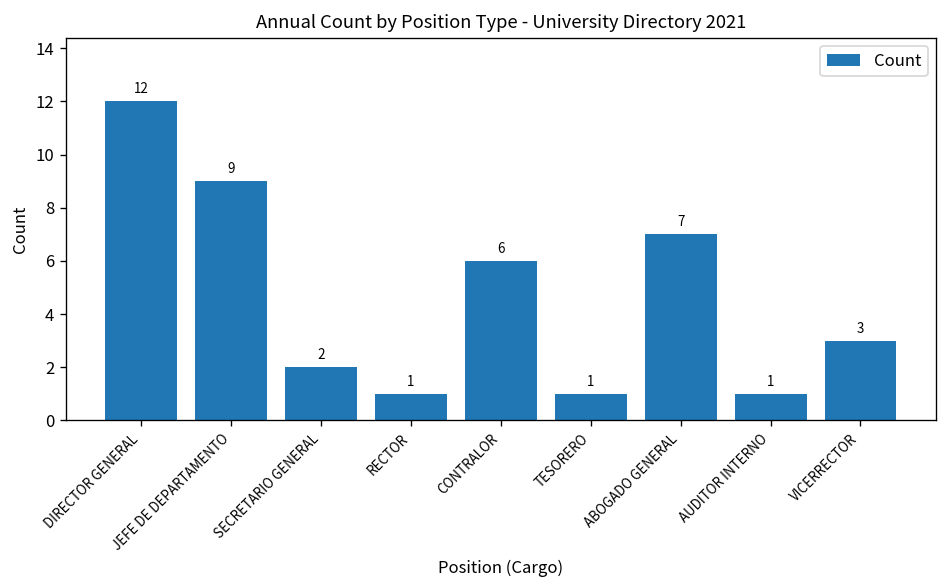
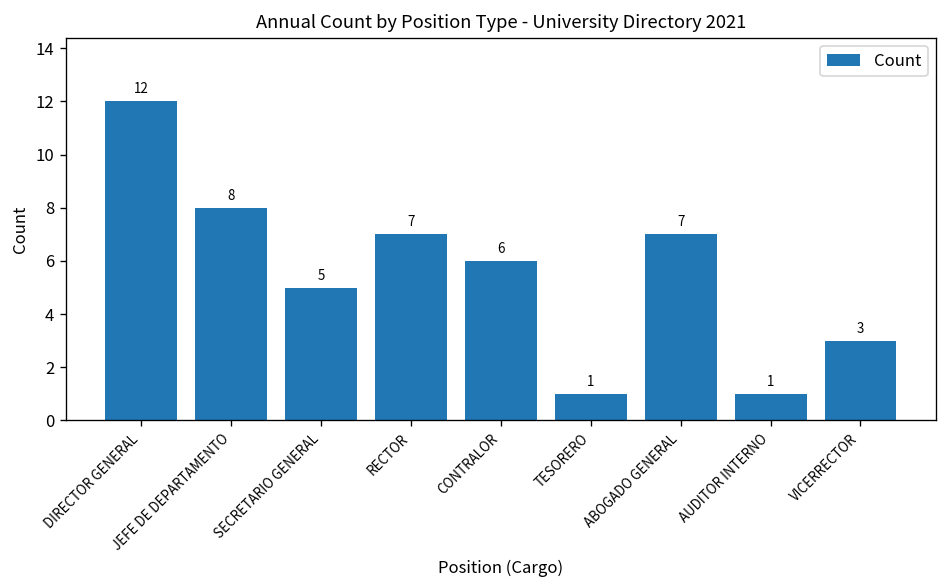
  {
    "DIRECTOR GENERAL": 12,
-   "JEFE DE DEPARTAMENTO": 9,
-   "SECRETARIO GENERAL": 2,
-   "RECTOR": 1,
+   "JEFE DE DEPARTAMENTO": 8,
+   "SECRETARIO GENERAL": 5,
+   "RECTOR": 7,
    "CONTRALOR": 6,
    "TESORERO": 1,
    "ABOGADO GENERAL": 7,
    "AUDITOR INTERNO": 1,
    "VICERRECTOR": 3
  }
